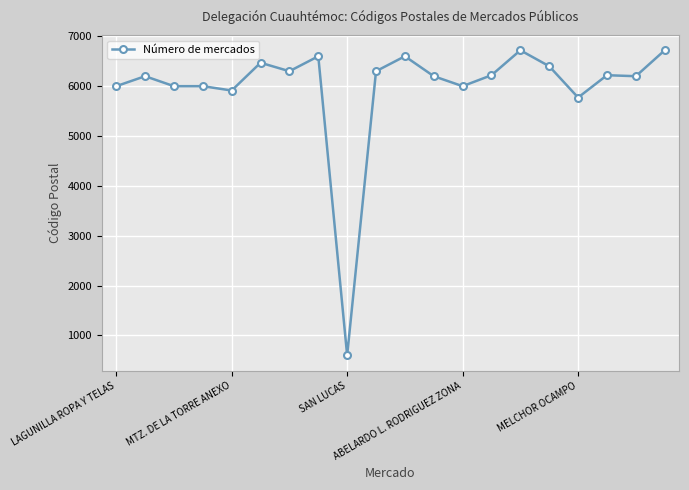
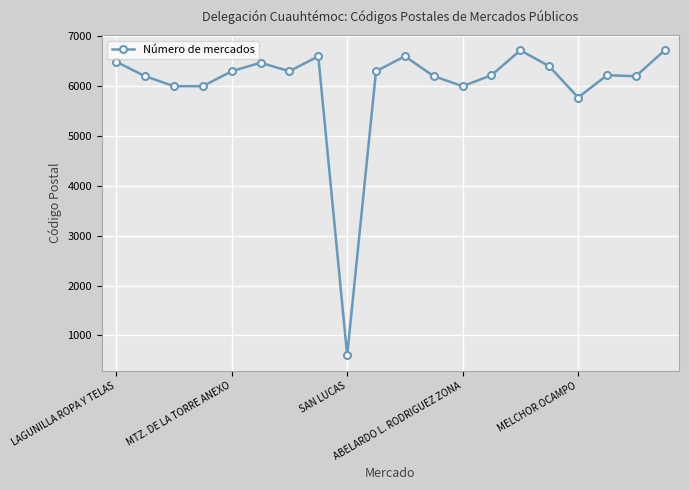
  {
-   "LAGUNILLA ROPA Y TELAS": 6000,
-   "MTZ. DE LA TORRE ANEXO": 5900,
+   "LAGUNILLA ROPA Y TELAS": 6500,
+   "MTZ. DE LA TORRE ANEXO": 6300,
    "SAN LUCAS": 600,
    "ABELARDO L. RODRIGUEZ ZONA": 6000,
    "MELCHOR OCAMPO": 5800
  }
